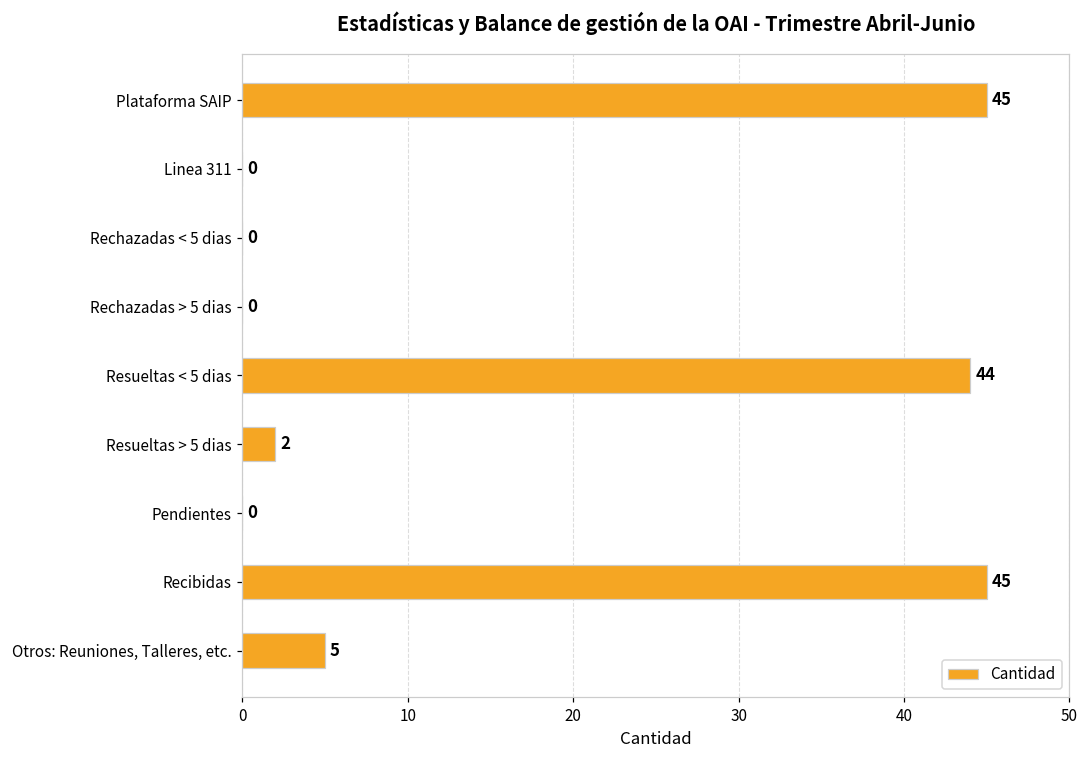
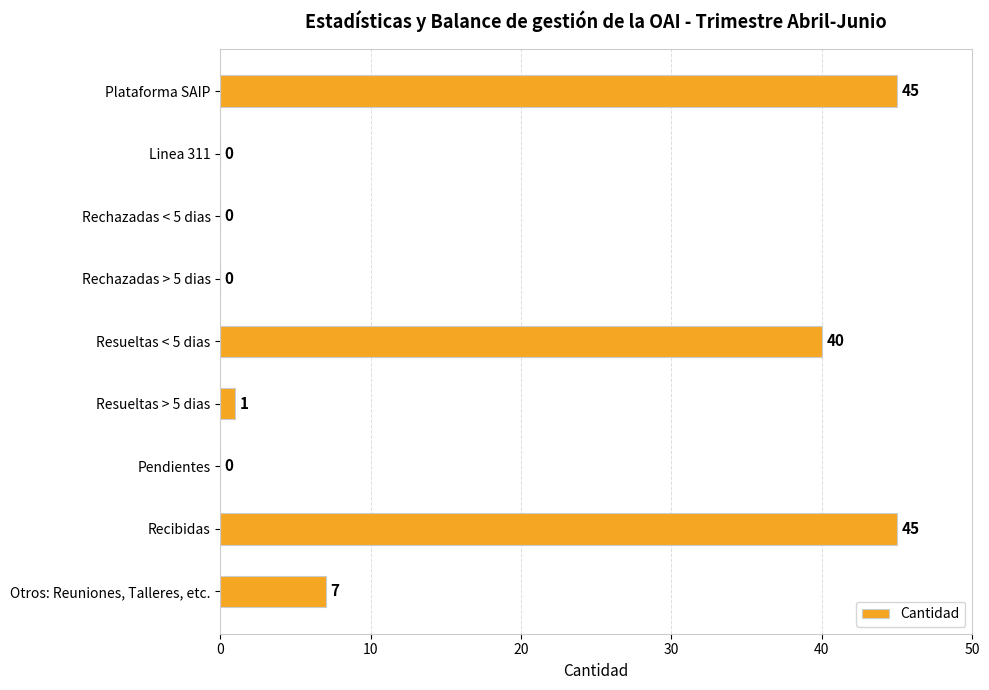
  {
    "Plataforma SAIP": 45,
    "Linea 311": 0,
    "Rechazadas < 5 dias": 0,
    "Rechazadas > 5 dias": 0,
-   "Resueltas < 5 dias": 44,
-   "Resueltas > 5 dias": 2,
+   "Resueltas < 5 dias": 40,
+   "Resueltas > 5 dias": 1,
    "Pendientes": 0,
    "Recibidas": 45,
-   "Otros: Reuniones, Talleres, etc.": 5
+   "Otros: Reuniones, Talleres, etc.": 7
  }
